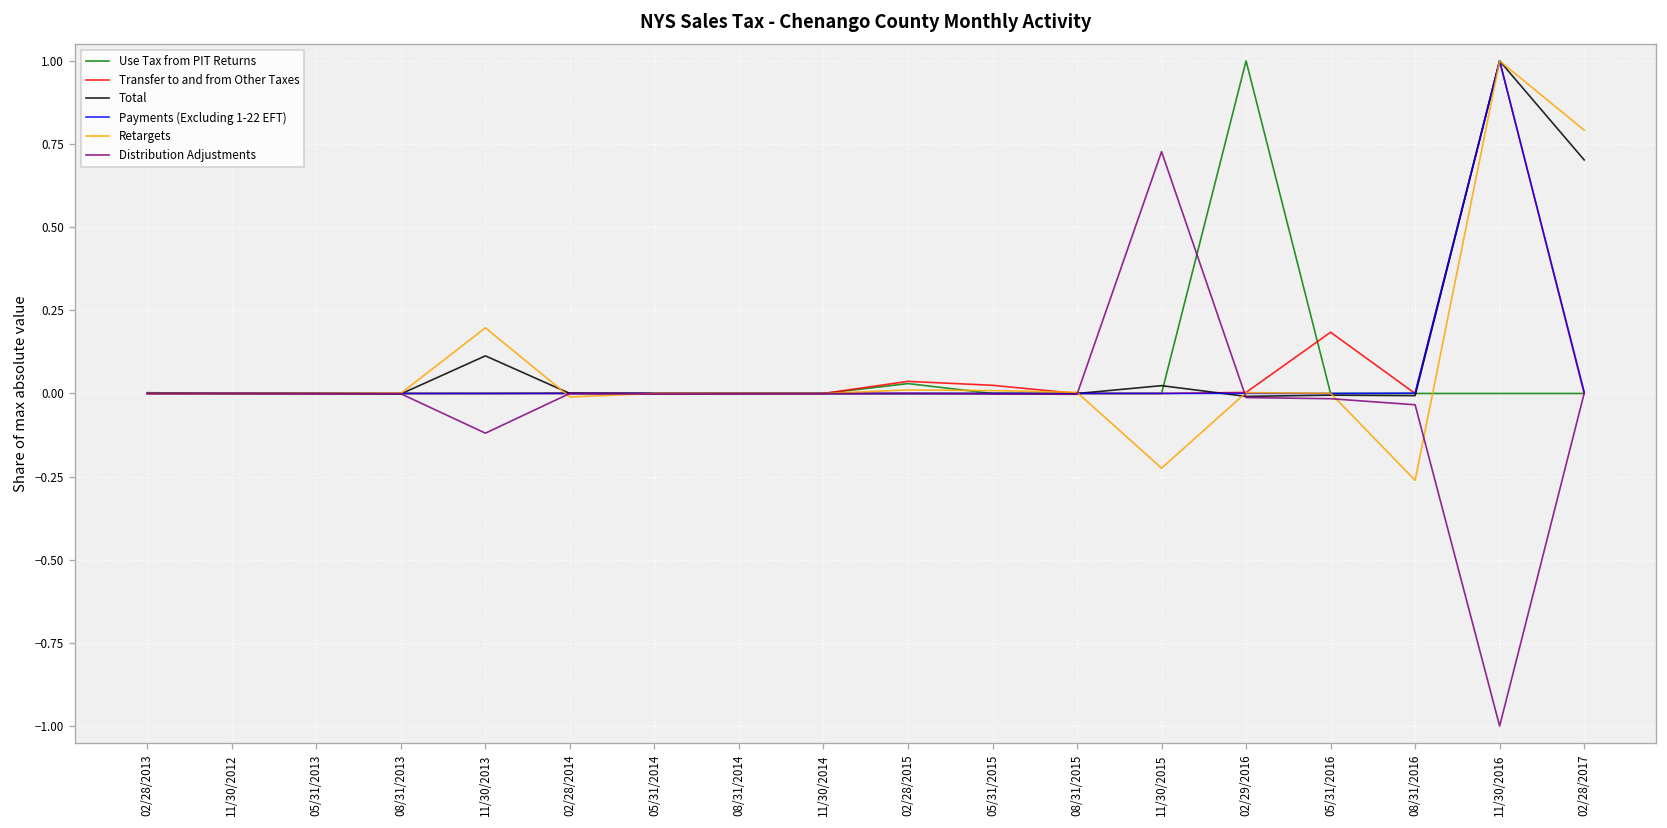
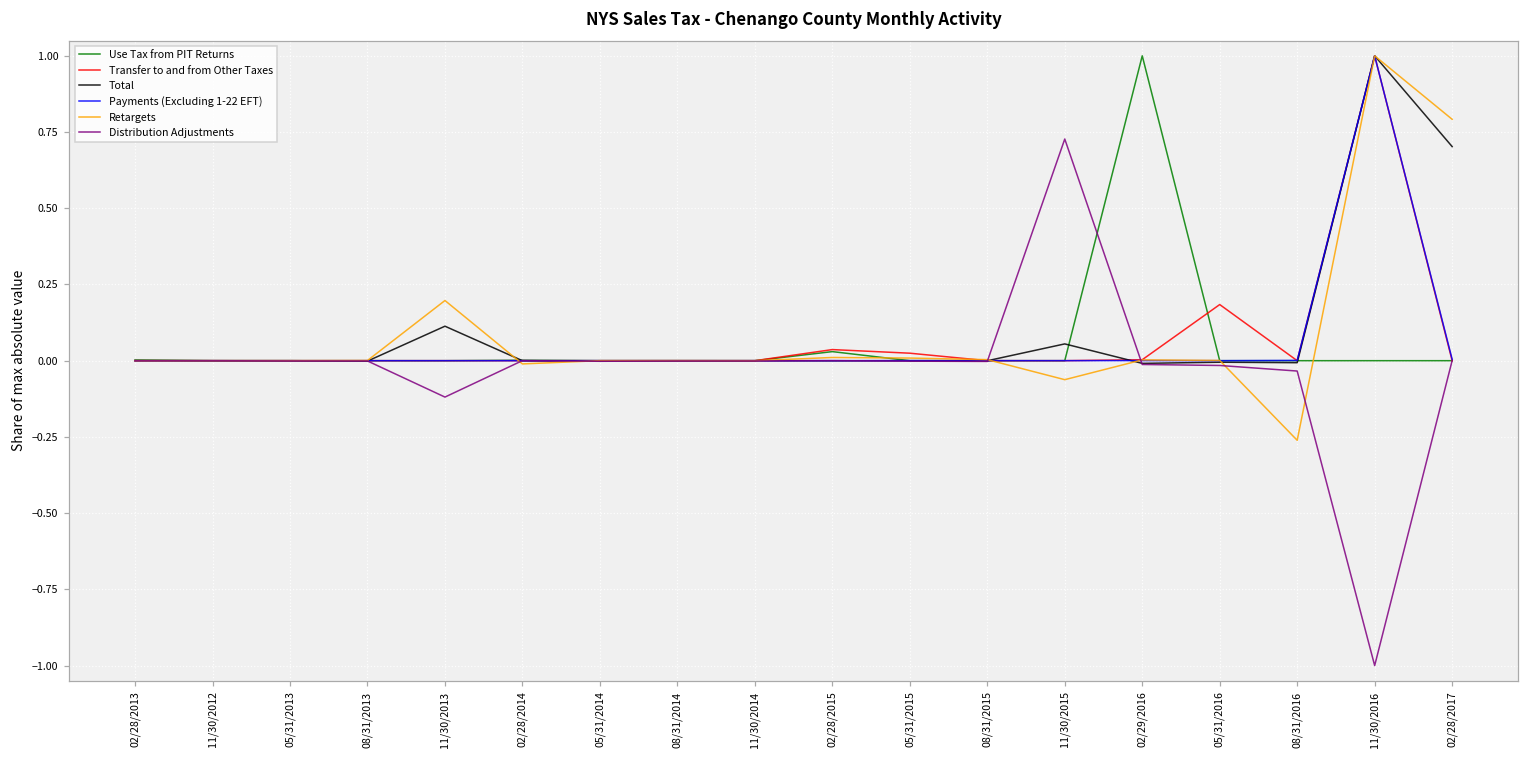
  {
    "Use Tax from PIT Returns": {
      "02/29/2016": 1.00,
      "11/30/2016": 0.00
    },
    "Transfer to and from Other Taxes": {
      "05/31/2015": 0.02,
      "05/31/2016": 0.18
    },
    "Total": {
      "11/30/2013": 0.11,
-     "11/30/2015": 0.02,
+     "11/30/2015": 0.06,
      "02/28/2017": 0.70
    },
    "Retargets": {
      "11/30/2013": 0.20,
      "02/28/2014": -0.01,
      "02/28/2015": 0.01,
-     "11/30/2015": -0.22,
+     "11/30/2015": -0.06,
      "08/31/2016": -0.26,
      "02/28/2017": 0.79
    },
    "Distribution Adjustments": {
      "11/30/2013": -0.12,
      "11/30/2015": 0.73,
      "05/31/2016": -0.02,
      "08/31/2016": -0.03,
      "11/30/2016": -1.00
    }
  }
